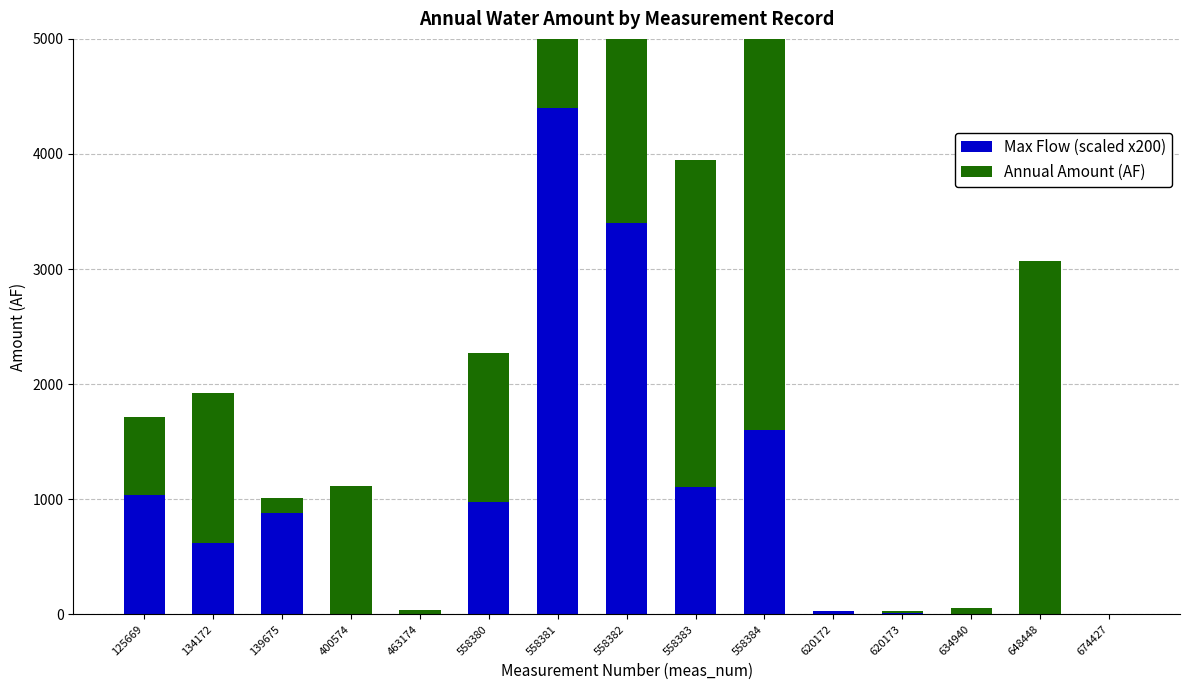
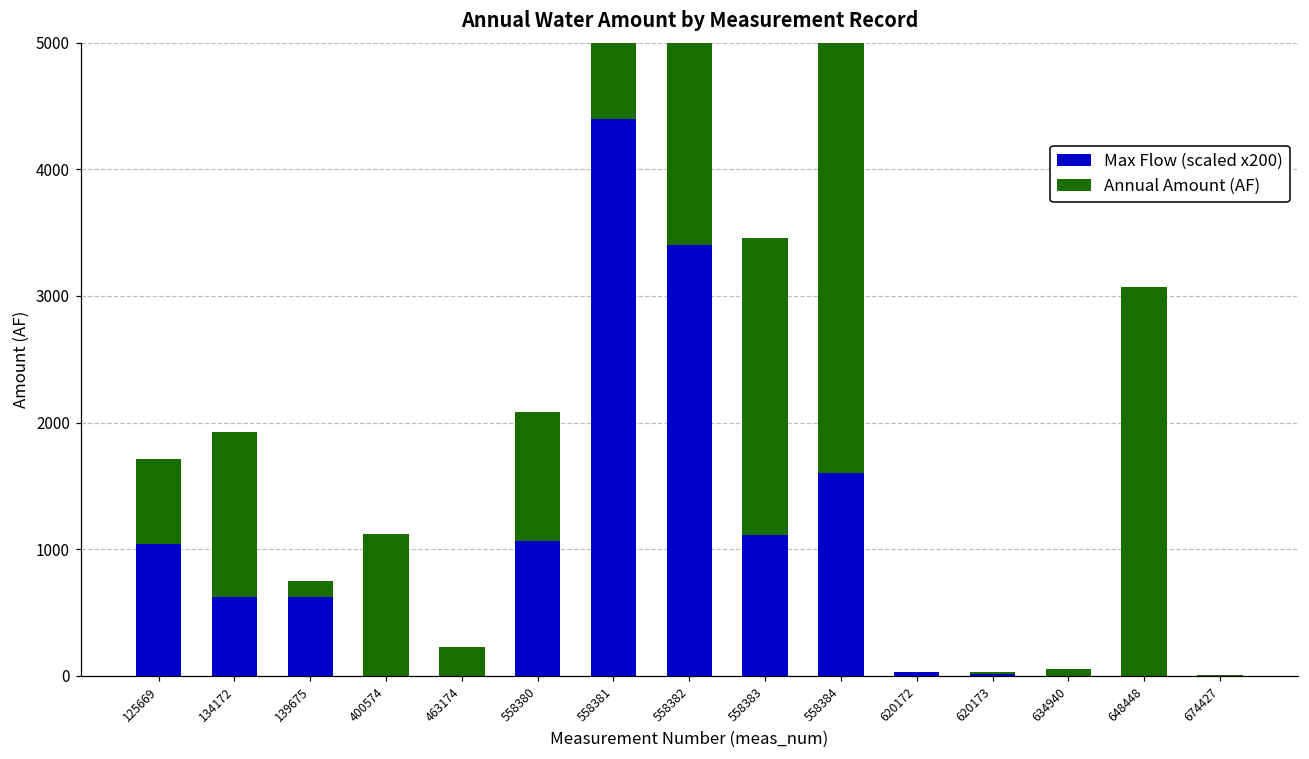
  {
    "Max Flow (scaled x200)": {
      "125669": 1040,
      "134172": 620,
-     "139675": 880,
+     "139675": 620,
      "400574": 0,
      "463174": 0,
-     "558380": 970,
+     "558380": 1060,
      "558381": 4400,
      "558382": 3400,
      "558383": 1110,
      "558384": 1610,
      "620172": 30,
      "634940": 0,
      "648448": 0,
      "674427": 0
    },
    "Annual Amount (AF)": {
      "125669": 670,
      "134172": 1310,
      "139675": 130,
      "400574": 1120,
-     "463174": 40,
-     "558380": 1300,
-     "558383": 2840,
+     "463174": 230,
+     "558380": 1020,
+     "558383": 2350,
      "634940": 50,
      "648448": 3070
    }
  }
